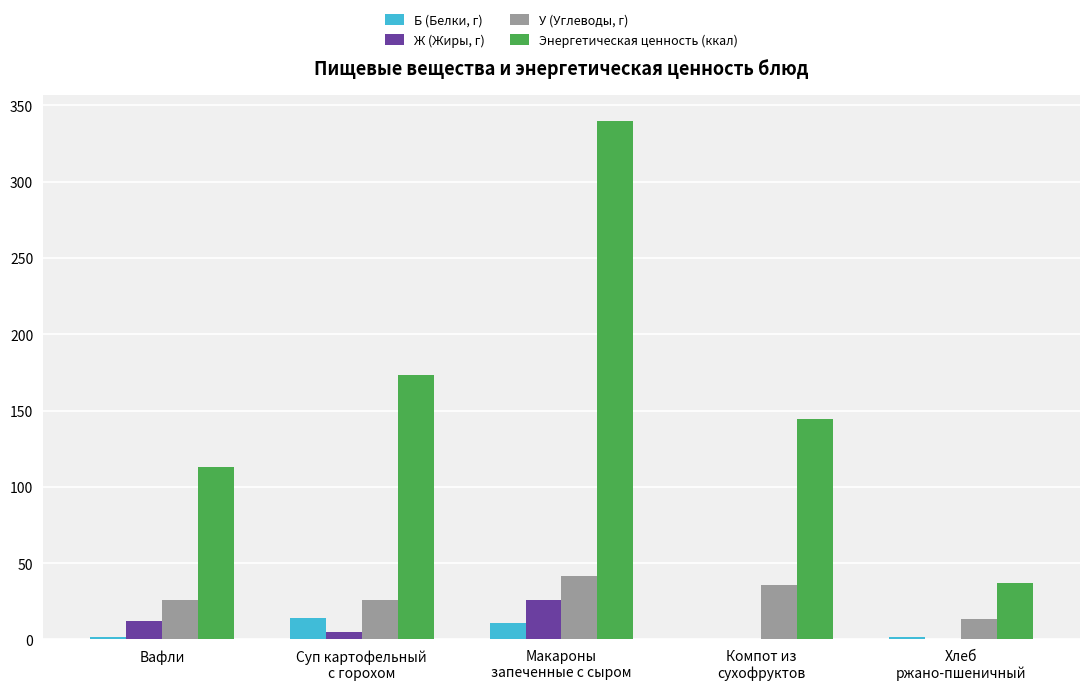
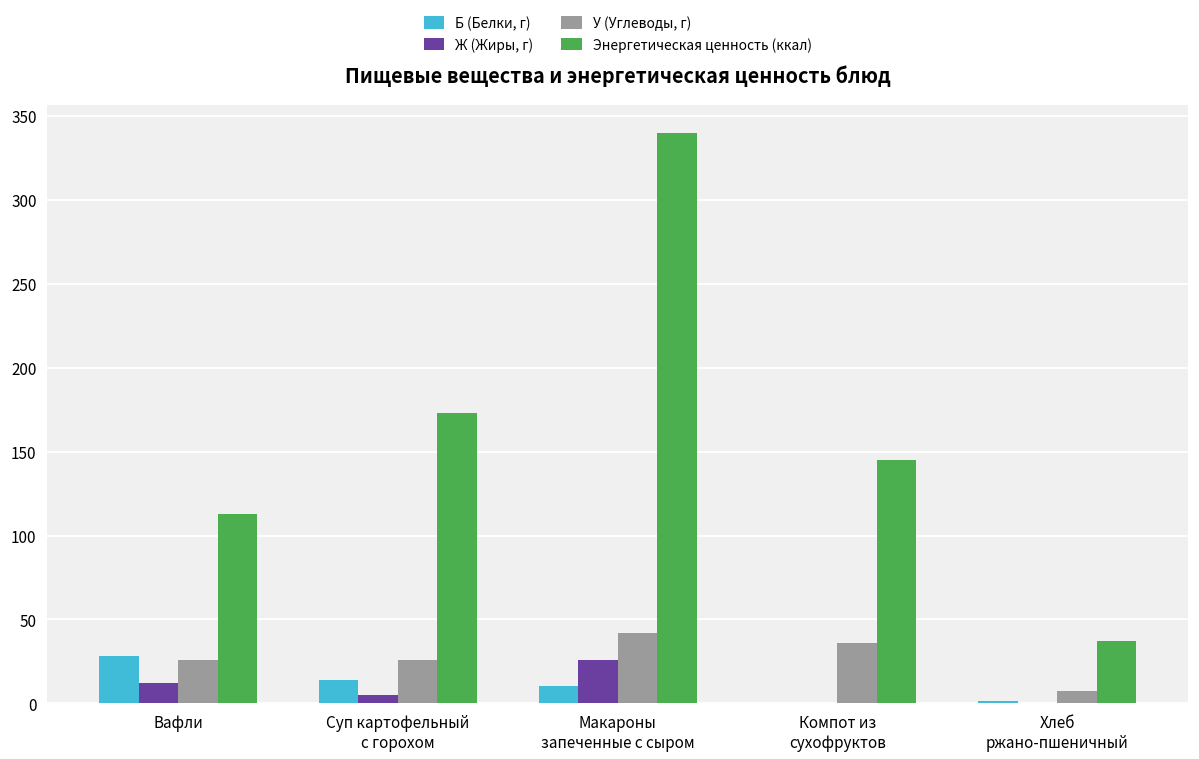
  {
    "Б (Белки, г)": {
-     "Вафли": 1,
+     "Вафли": 28,
      "Суп картофельный с горохом": 14,
      "Макароны запеченные с сыром": 11
    },
    "Ж (Жиры, г)": {
      "Вафли": 12,
      "Суп картофельный с горохом": 5,
      "Макароны запеченные с сыром": 26,
      "Компот из сухофруктов": 0
    },
    "У (Углеводы, г)": {
      "Вафли": 26,
      "Суп картофельный с горохом": 26,
      "Макароны запеченные с сыром": 42,
      "Компот из сухофруктов": 36,
-     "Хлеб ржано-пшеничный": 14
+     "Хлеб ржано-пшеничный": 7
    },
    "Энергетическая ценность (ккал)": {
      "Вафли": 113,
      "Суп картофельный с горохом": 173,
      "Макароны запеченные с сыром": 340,
      "Компот из сухофруктов": 145,
      "Хлеб ржано-пшеничный": 37
    }
  }
